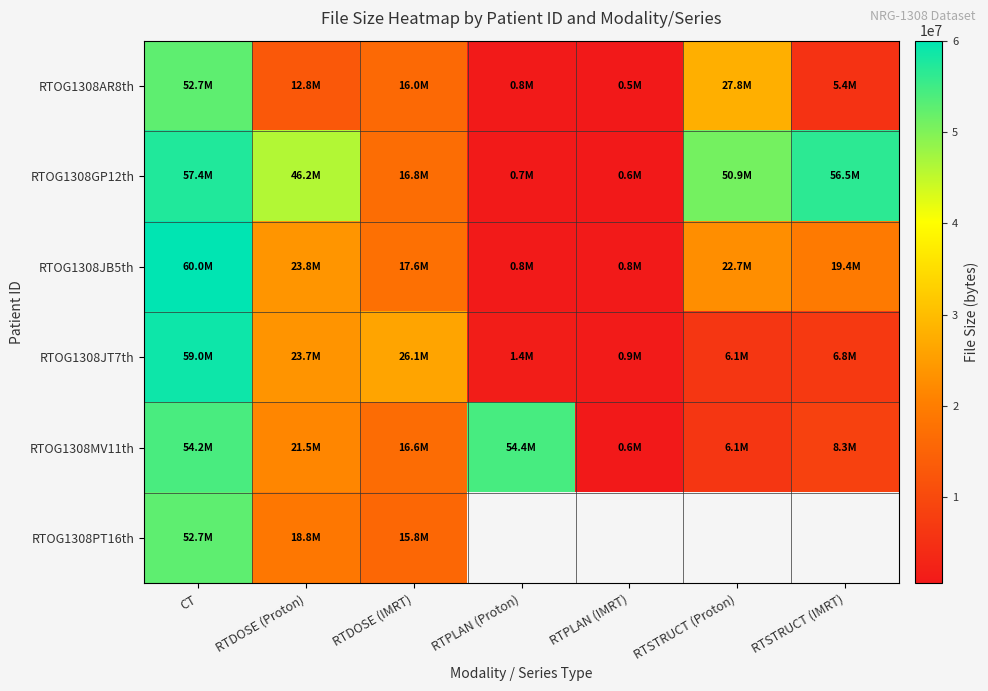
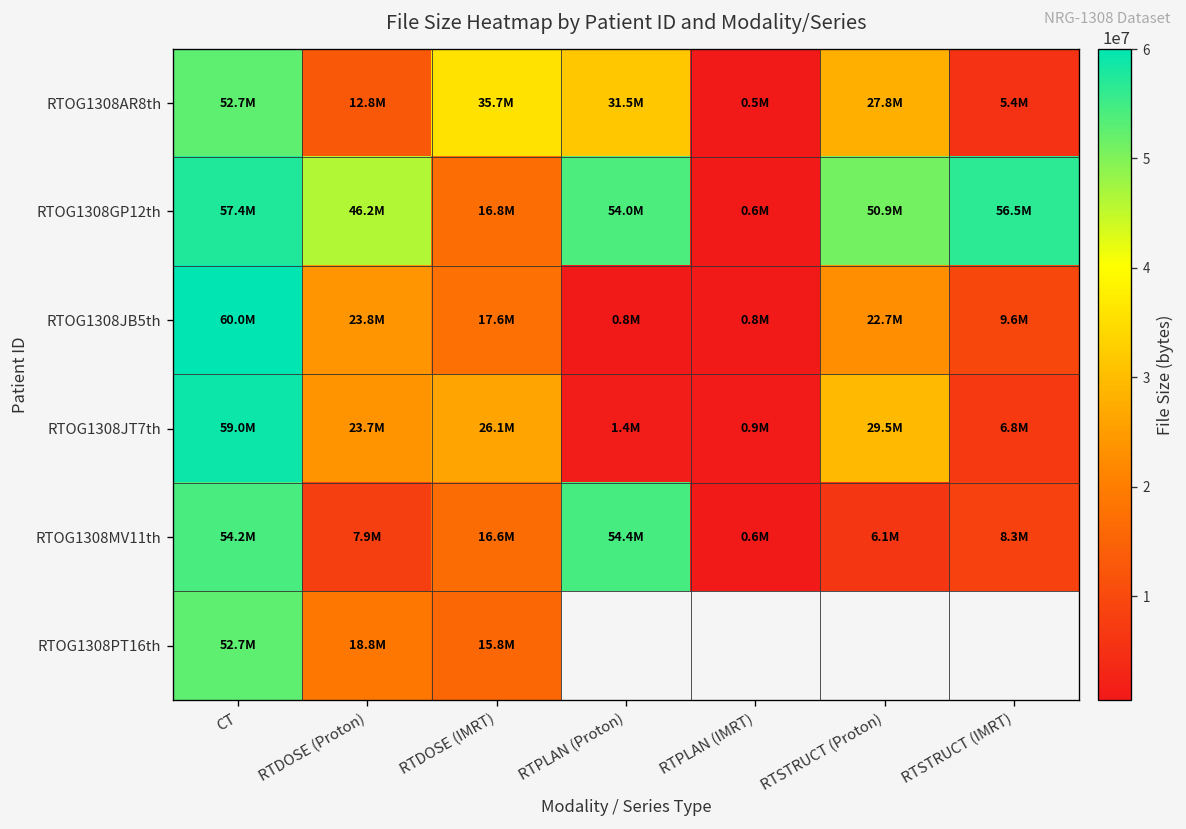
  {
    "RTOG1308AR8th": {
      "CT": "52.7M",
      "RTDOSE (Proton)": "12.8M",
-     "RTDOSE (IMRT)": "16.0M",
-     "RTPLAN (Proton)": "0.8M",
+     "RTDOSE (IMRT)": "35.7M",
+     "RTPLAN (Proton)": "31.5M",
      "RTPLAN (IMRT)": "0.5M",
      "RTSTRUCT (Proton)": "27.8M",
      "RTSTRUCT (IMRT)": "5.4M"
    },
    "RTOG1308GP12th": {
      "CT": "57.4M",
      "RTDOSE (Proton)": "46.2M",
      "RTDOSE (IMRT)": "16.8M",
-     "RTPLAN (Proton)": "0.7M",
+     "RTPLAN (Proton)": "54.0M",
      "RTPLAN (IMRT)": "0.6M",
      "RTSTRUCT (Proton)": "50.9M",
      "RTSTRUCT (IMRT)": "56.5M"
    },
    "RTOG1308JB5th": {
      "CT": "60.0M",
      "RTDOSE (Proton)": "23.8M",
      "RTDOSE (IMRT)": "17.6M",
      "RTPLAN (Proton)": "0.8M",
      "RTPLAN (IMRT)": "0.8M",
      "RTSTRUCT (Proton)": "22.7M",
-     "RTSTRUCT (IMRT)": "19.4M"
+     "RTSTRUCT (IMRT)": "9.6M"
    },
    "RTOG1308JT7th": {
      "CT": "59.0M",
      "RTDOSE (Proton)": "23.7M",
      "RTDOSE (IMRT)": "26.1M",
      "RTPLAN (Proton)": "1.4M",
      "RTPLAN (IMRT)": "0.9M",
-     "RTSTRUCT (Proton)": "6.1M",
+     "RTSTRUCT (Proton)": "29.5M",
      "RTSTRUCT (IMRT)": "6.8M"
    },
    "RTOG1308MV11th": {
      "CT": "54.2M",
-     "RTDOSE (Proton)": "21.5M",
+     "RTDOSE (Proton)": "7.9M",
      "RTDOSE (IMRT)": "16.6M",
      "RTPLAN (Proton)": "54.4M",
      "RTPLAN (IMRT)": "0.6M",
      "RTSTRUCT (Proton)": "6.1M",
      "RTSTRUCT (IMRT)": "8.3M"
    },
    "RTOG1308PT16th": {
      "CT": "52.7M",
      "RTDOSE (Proton)": "18.8M",
      "RTDOSE (IMRT)": "15.8M"
    }
  }
